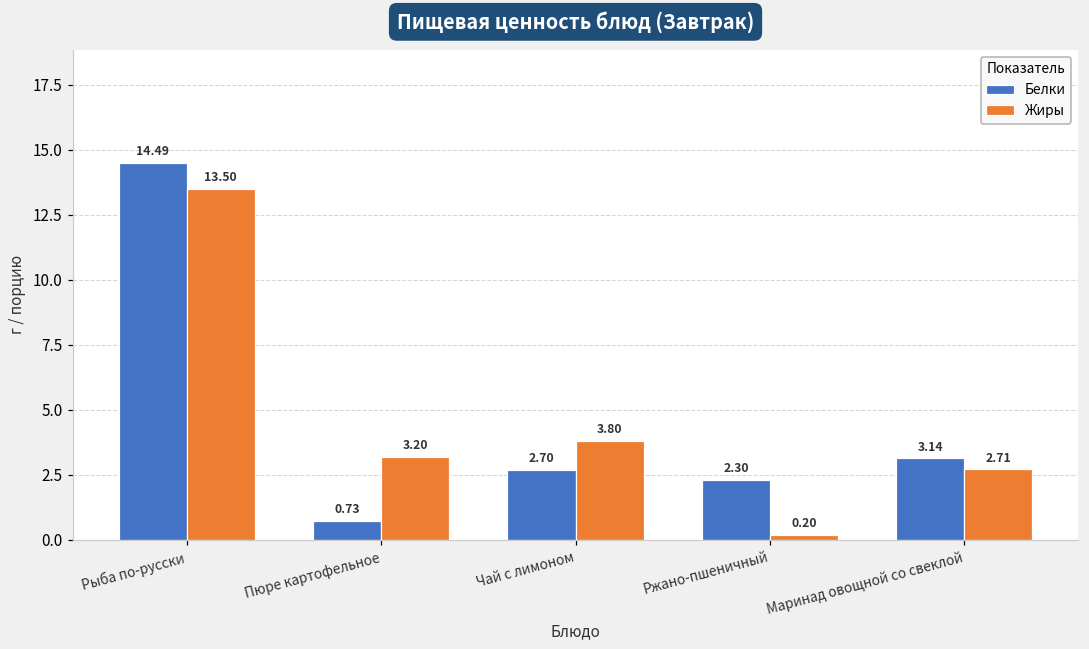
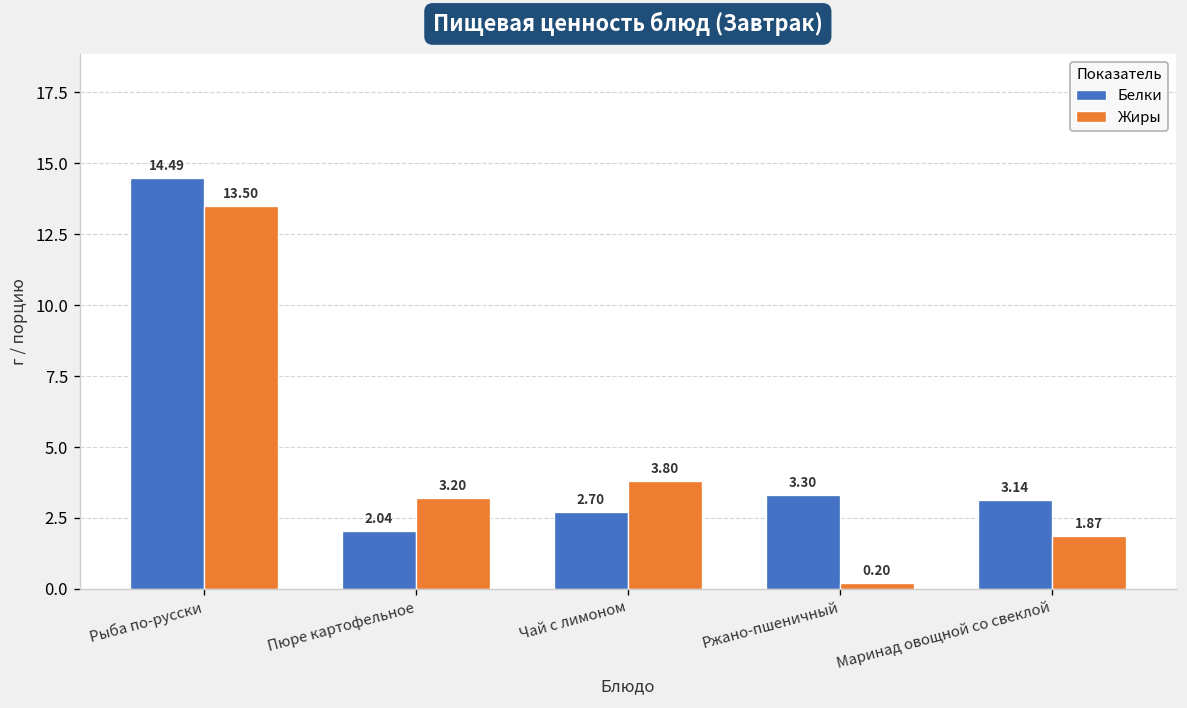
  {
    "Белки": {
      "Рыба по-русски": 14.49,
-     "Пюре картофельное": 0.73,
+     "Пюре картофельное": 2.04,
      "Чай с лимоном": 2.70,
-     "Ржано-пшеничный": 2.30,
+     "Ржано-пшеничный": 3.30,
      "Маринад овощной со свеклой": 3.14
    },
    "Жиры": {
      "Рыба по-русски": 13.50,
      "Пюре картофельное": 3.20,
      "Чай с лимоном": 3.80,
      "Ржано-пшеничный": 0.20,
-     "Маринад овощной со свеклой": 2.71
+     "Маринад овощной со свеклой": 1.87
    }
  }
